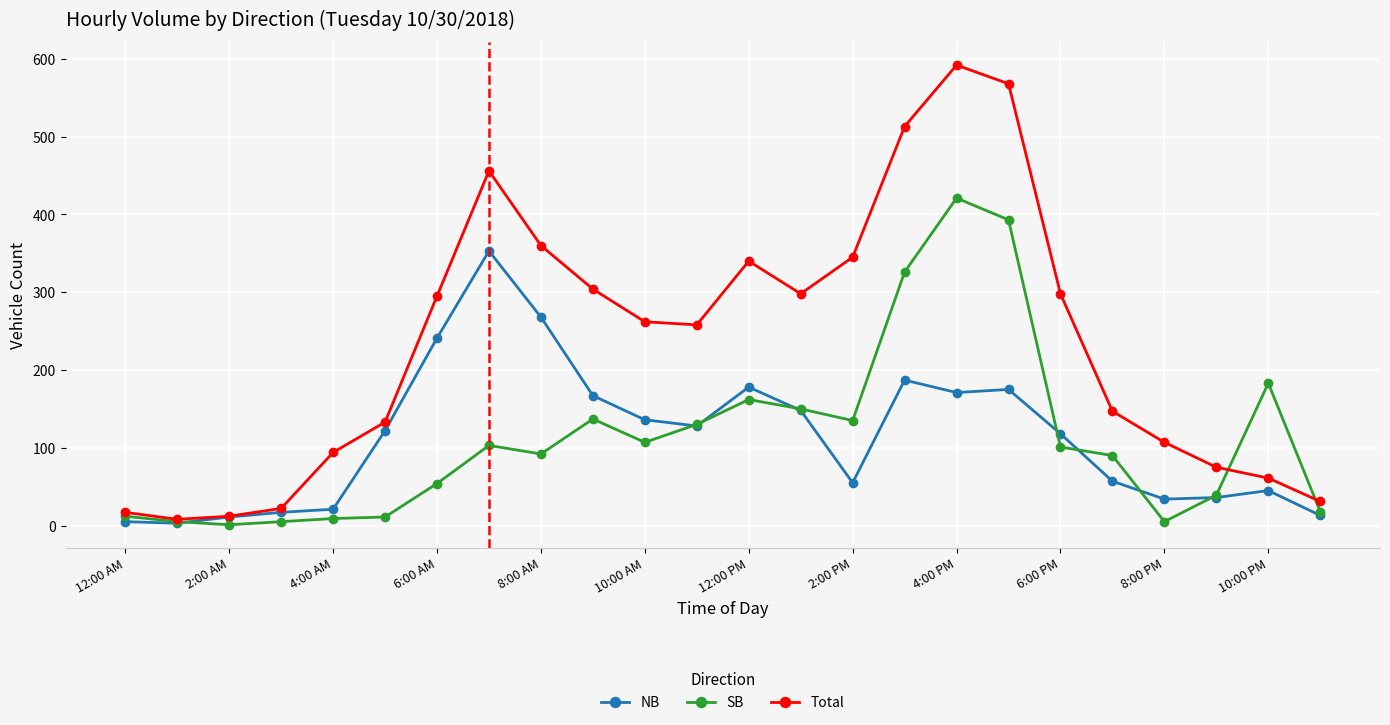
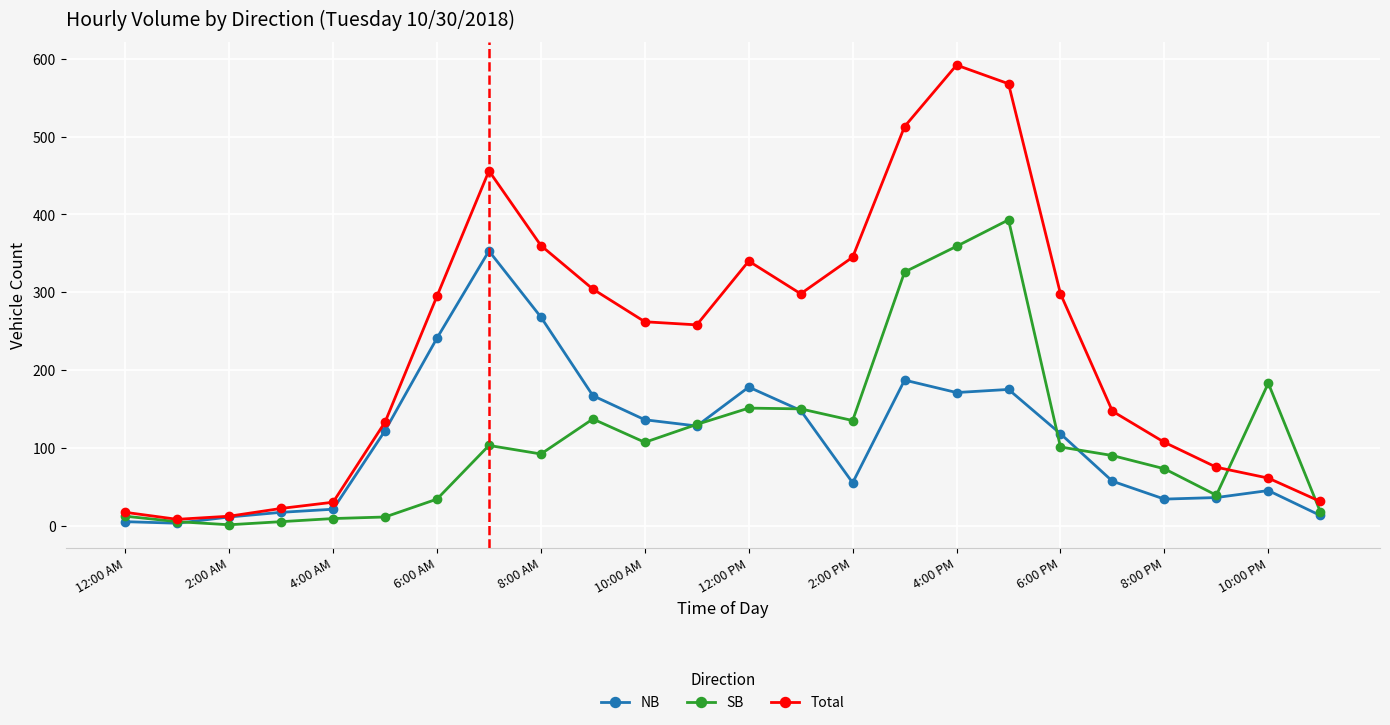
  {
    "NB": {
      "12:00 AM": 10,
      "4:00 AM": 20,
      "6:00 AM": 240,
      "8:00 AM": 270,
      "10:00 AM": 140,
      "12:00 PM": 180,
      "2:00 PM": 60,
      "4:00 PM": 170,
      "6:00 PM": 120,
      "8:00 PM": 30,
      "10:00 PM": 50
    },
    "SB": {
      "12:00 AM": 10,
      "2:00 AM": 0,
      "4:00 AM": 10,
-     "6:00 AM": 50,
+     "6:00 AM": 30,
      "8:00 AM": 90,
      "10:00 AM": 110,
-     "12:00 PM": 160,
+     "12:00 PM": 150,
      "2:00 PM": 140,
-     "4:00 PM": 420,
+     "4:00 PM": 360,
      "6:00 PM": 100,
-     "8:00 PM": 10,
+     "8:00 PM": 70,
      "10:00 PM": 180
    },
    "Total": {
      "12:00 AM": 20,
-     "4:00 AM": 90,
+     "4:00 AM": 30,
      "6:00 AM": 300,
      "8:00 AM": 360,
      "10:00 AM": 260,
      "12:00 PM": 340,
      "2:00 PM": 350,
      "4:00 PM": 590,
      "6:00 PM": 300,
      "8:00 PM": 110,
      "10:00 PM": 60
    }
  }
